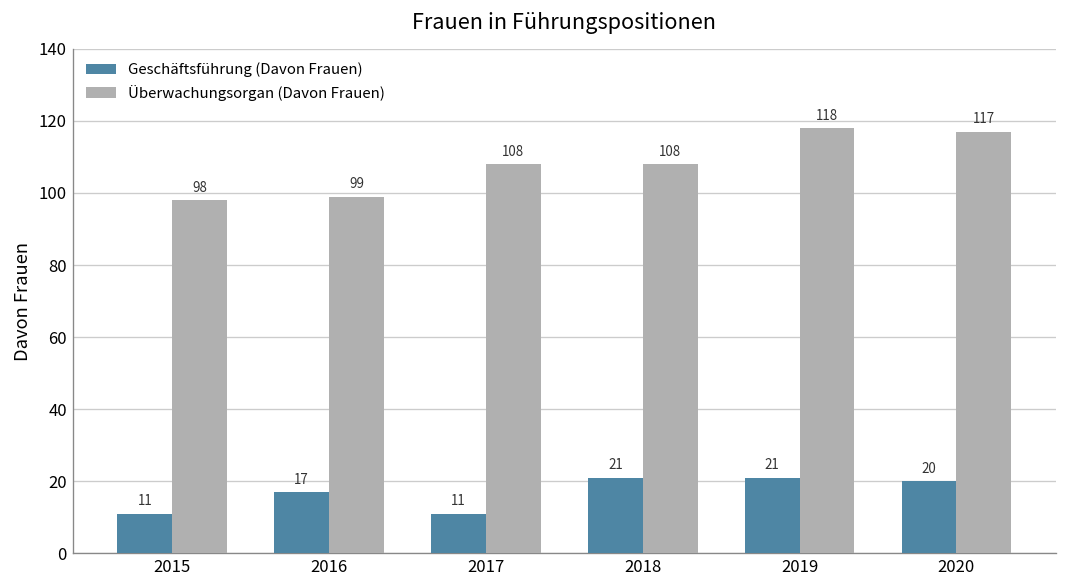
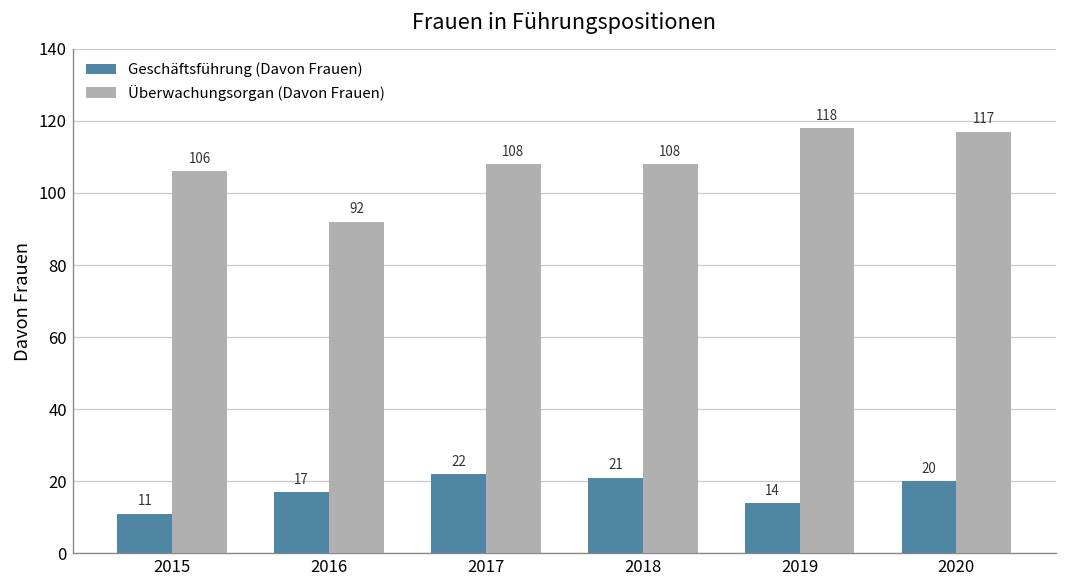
  {
    "Geschäftsführung (Davon Frauen)": {
      "2015": 11,
      "2016": 17,
-     "2017": 11,
+     "2017": 22,
      "2018": 21,
-     "2019": 21,
+     "2019": 14,
      "2020": 20
    },
    "Überwachungsorgan (Davon Frauen)": {
-     "2015": 98,
-     "2016": 99,
+     "2015": 106,
+     "2016": 92,
      "2017": 108,
      "2018": 108,
      "2019": 118,
      "2020": 117
    }
  }
